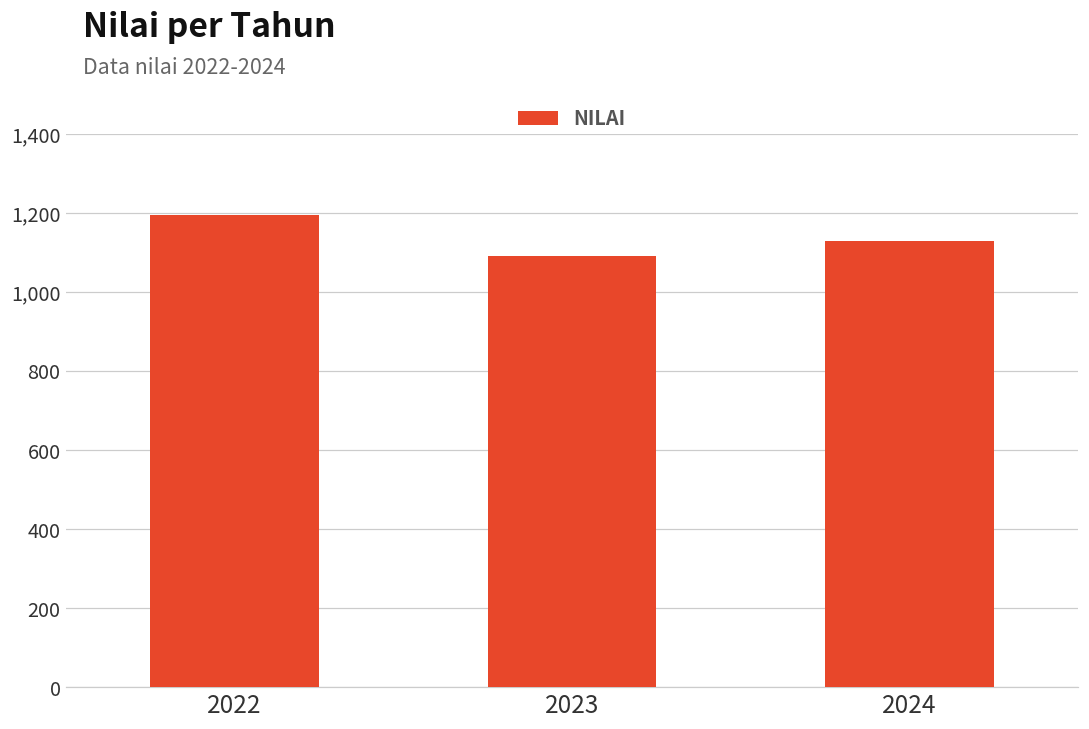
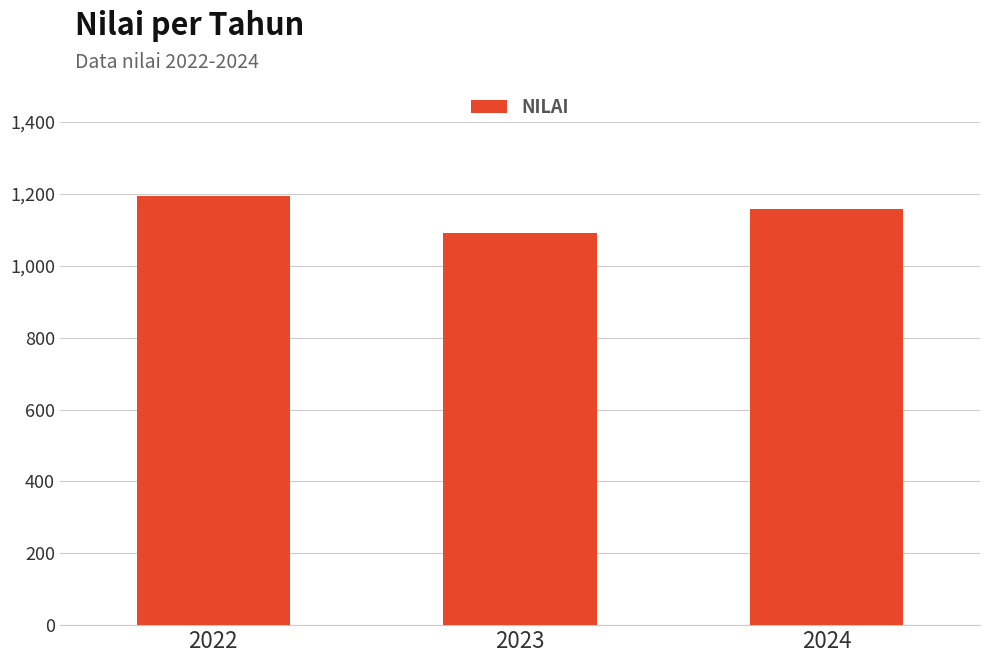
  {
    "2022": "1,200",
    "2023": "1,090",
-   "2024": "1,130"
+   "2024": "1,160"
  }
